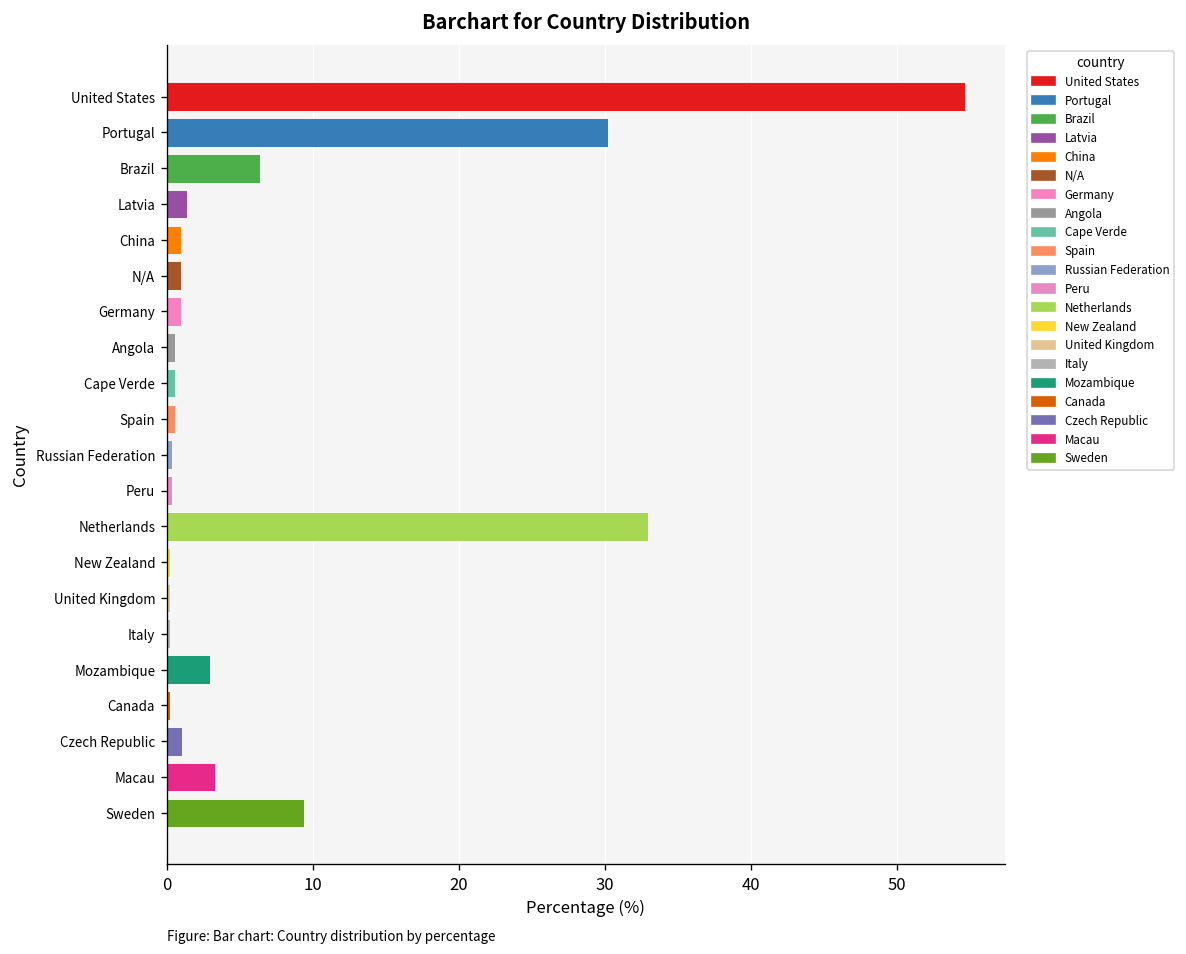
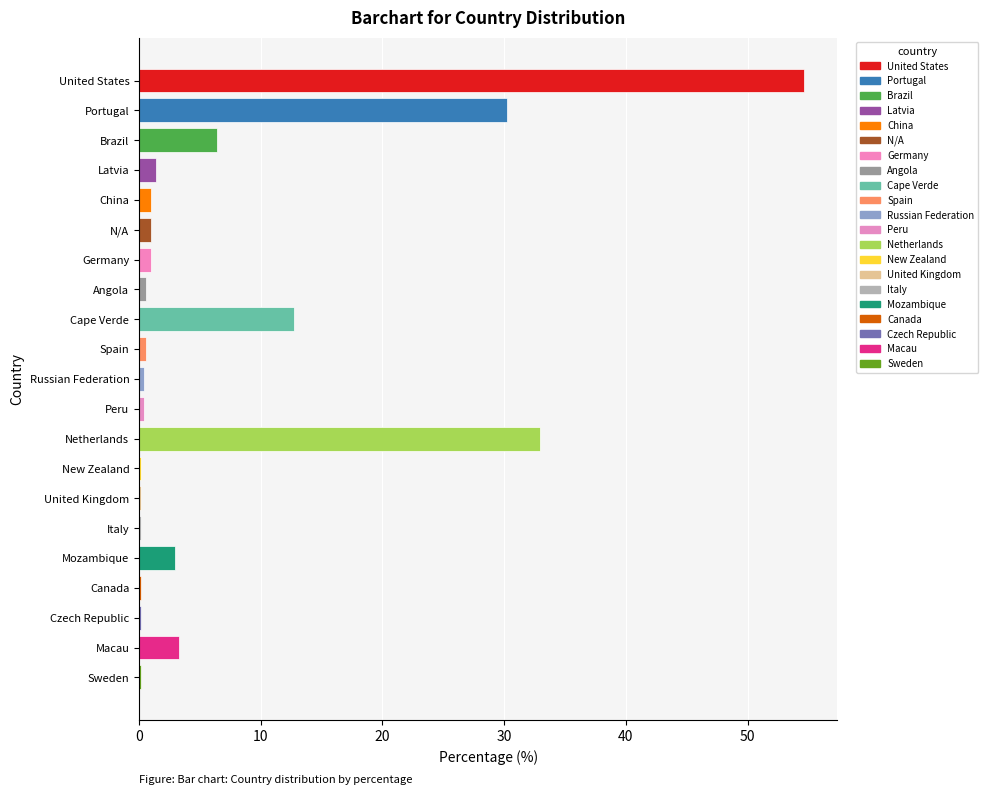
  {
    "United States": 54.7,
    "Portugal": 30.2,
    "Brazil": 6.4,
    "Latvia": 1.4,
    "China": 1.0,
    "N/A": 1.0,
    "Germany": 1.0,
    "Angola": 0.6,
-   "Cape Verde": 0.6,
+   "Cape Verde": 12.7,
    "Spain": 0.6,
    "Russian Federation": 0.4,
    "Peru": 0.4,
    "Netherlands": 32.9,
    "Mozambique": 2.9,
-   "Czech Republic": 1.0,
+   "Czech Republic": 0.2,
    "Macau": 3.3,
-   "Sweden": 9.4
+   "Sweden": 0.2
  }
